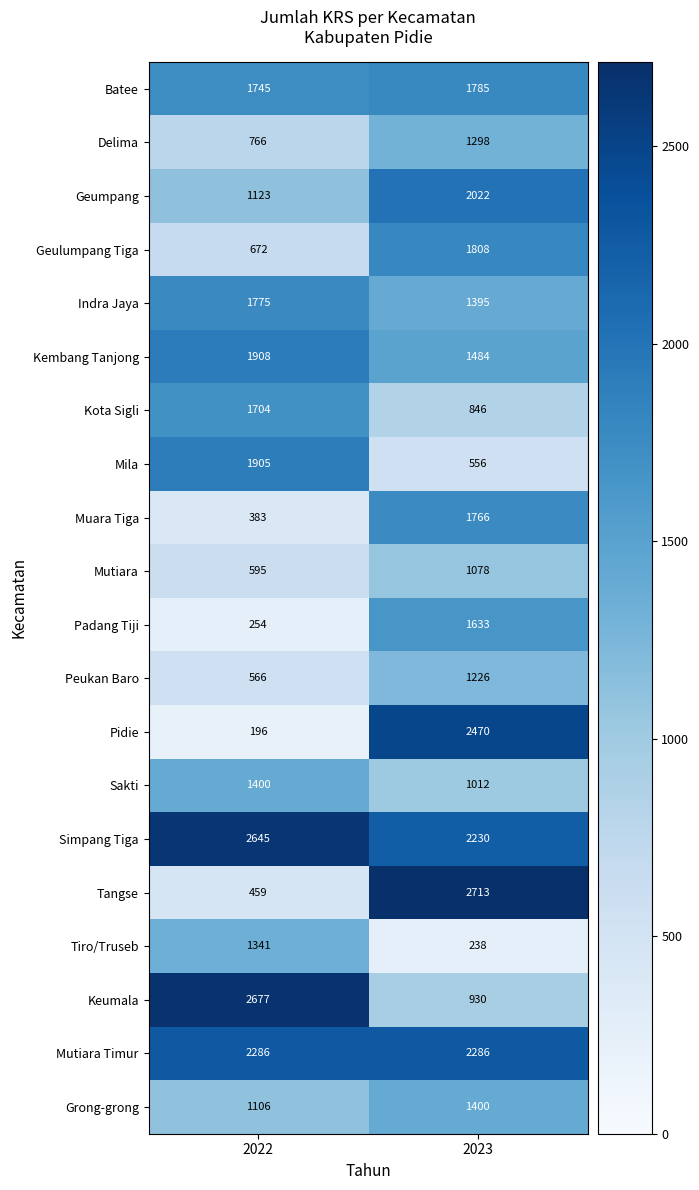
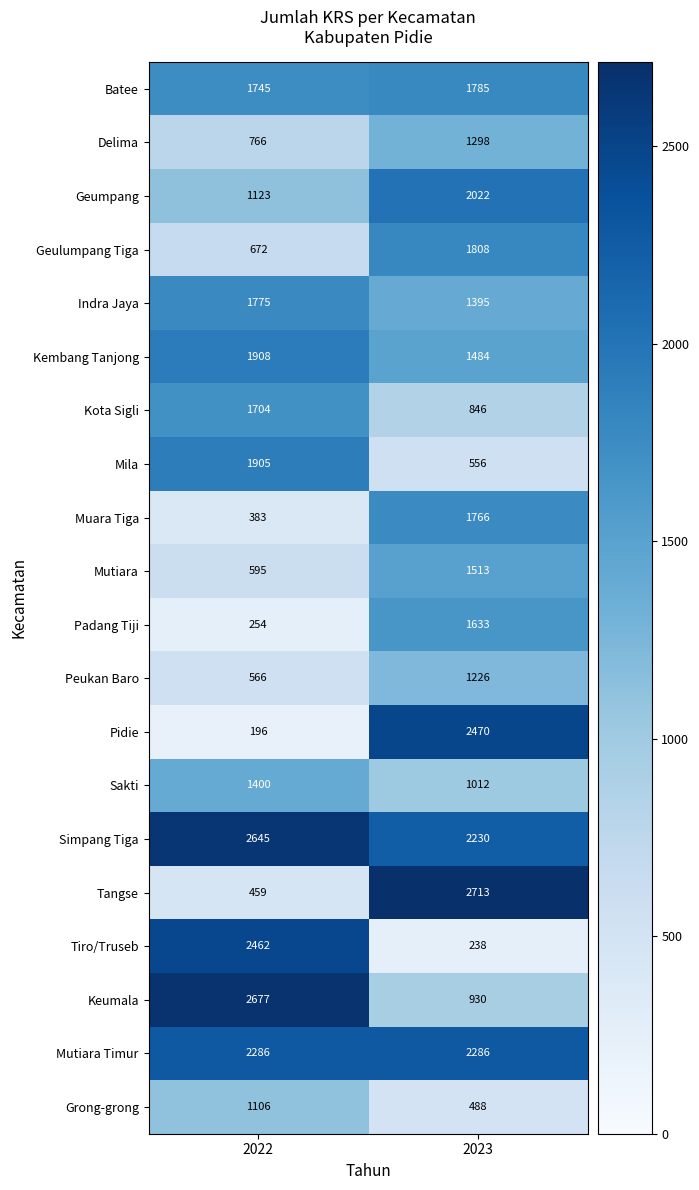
  {
    "Batee": {
      "2022": 1745,
      "2023": 1785
    },
    "Delima": {
      "2022": 766,
      "2023": 1298
    },
    "Geumpang": {
      "2022": 1123,
      "2023": 2022
    },
    "Geulumpang Tiga": {
      "2022": 672,
      "2023": 1808
    },
    "Indra Jaya": {
      "2022": 1775,
      "2023": 1395
    },
    "Kembang Tanjong": {
      "2022": 1908,
      "2023": 1484
    },
    "Kota Sigli": {
      "2022": 1704,
      "2023": 846
    },
    "Mila": {
      "2022": 1905,
      "2023": 556
    },
    "Muara Tiga": {
      "2022": 383,
      "2023": 1766
    },
    "Mutiara": {
      "2022": 595,
-     "2023": 1078
+     "2023": 1513
    },
    "Padang Tiji": {
      "2022": 254,
      "2023": 1633
    },
    "Peukan Baro": {
      "2022": 566,
      "2023": 1226
    },
    "Pidie": {
      "2022": 196,
      "2023": 2470
    },
    "Sakti": {
      "2022": 1400,
      "2023": 1012
    },
    "Simpang Tiga": {
      "2022": 2645,
      "2023": 2230
    },
    "Tangse": {
      "2022": 459,
      "2023": 2713
    },
    "Tiro/Truseb": {
-     "2022": 1341,
+     "2022": 2462,
      "2023": 238
    },
    "Keumala": {
      "2022": 2677,
      "2023": 930
    },
    "Mutiara Timur": {
      "2022": 2286,
      "2023": 2286
    },
    "Grong-grong": {
      "2022": 1106,
-     "2023": 1400
+     "2023": 488
    }
  }
